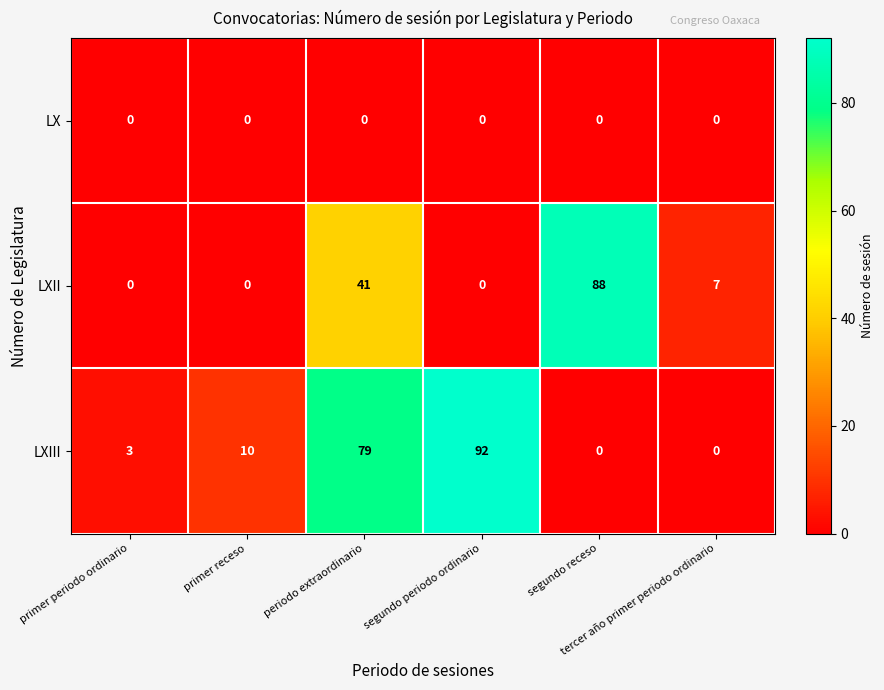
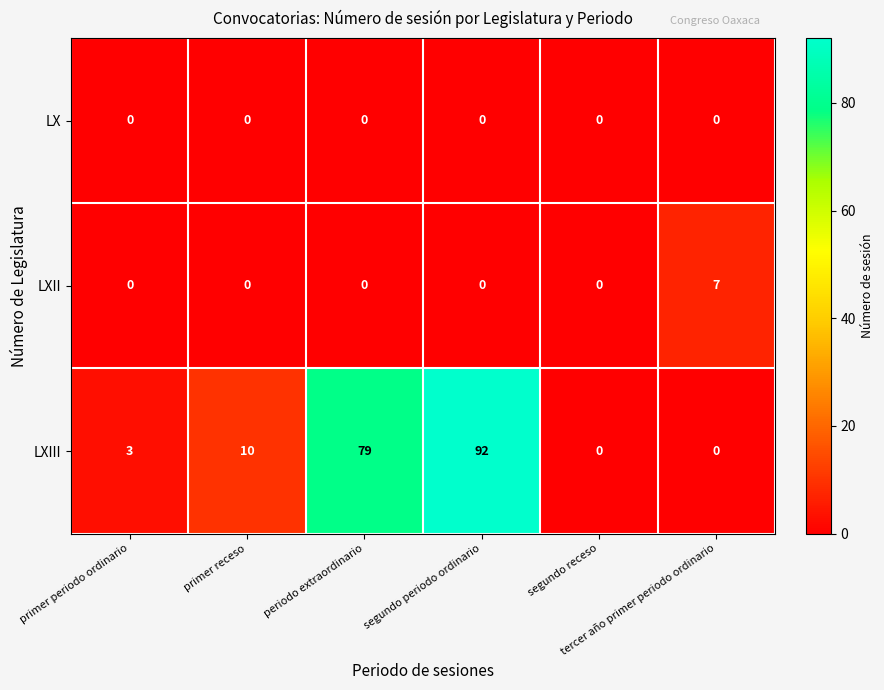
  {
    "LX": {
      "primer periodo ordinario": 0,
      "primer receso": 0,
      "periodo extraordinario": 0,
      "segundo periodo ordinario": 0,
      "segundo receso": 0,
      "tercer año primer periodo ordinario": 0
    },
    "LXII": {
      "primer periodo ordinario": 0,
      "primer receso": 0,
-     "periodo extraordinario": 41,
+     "periodo extraordinario": 0,
      "segundo periodo ordinario": 0,
-     "segundo receso": 88,
+     "segundo receso": 0,
      "tercer año primer periodo ordinario": 7
    },
    "LXIII": {
      "primer periodo ordinario": 3,
      "primer receso": 10,
      "periodo extraordinario": 79,
      "segundo periodo ordinario": 92,
      "segundo receso": 0,
      "tercer año primer periodo ordinario": 0
    }
  }
